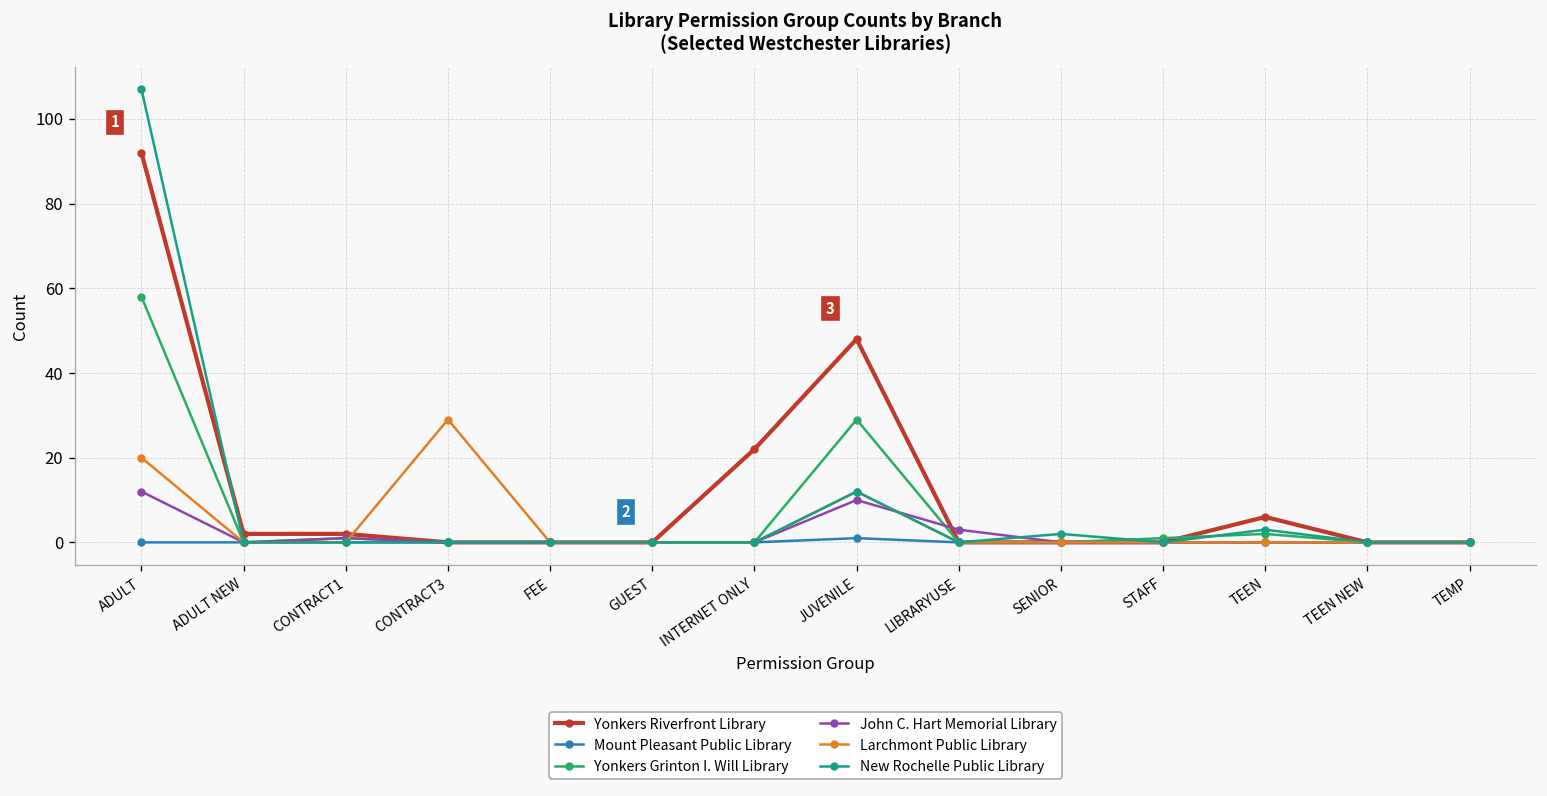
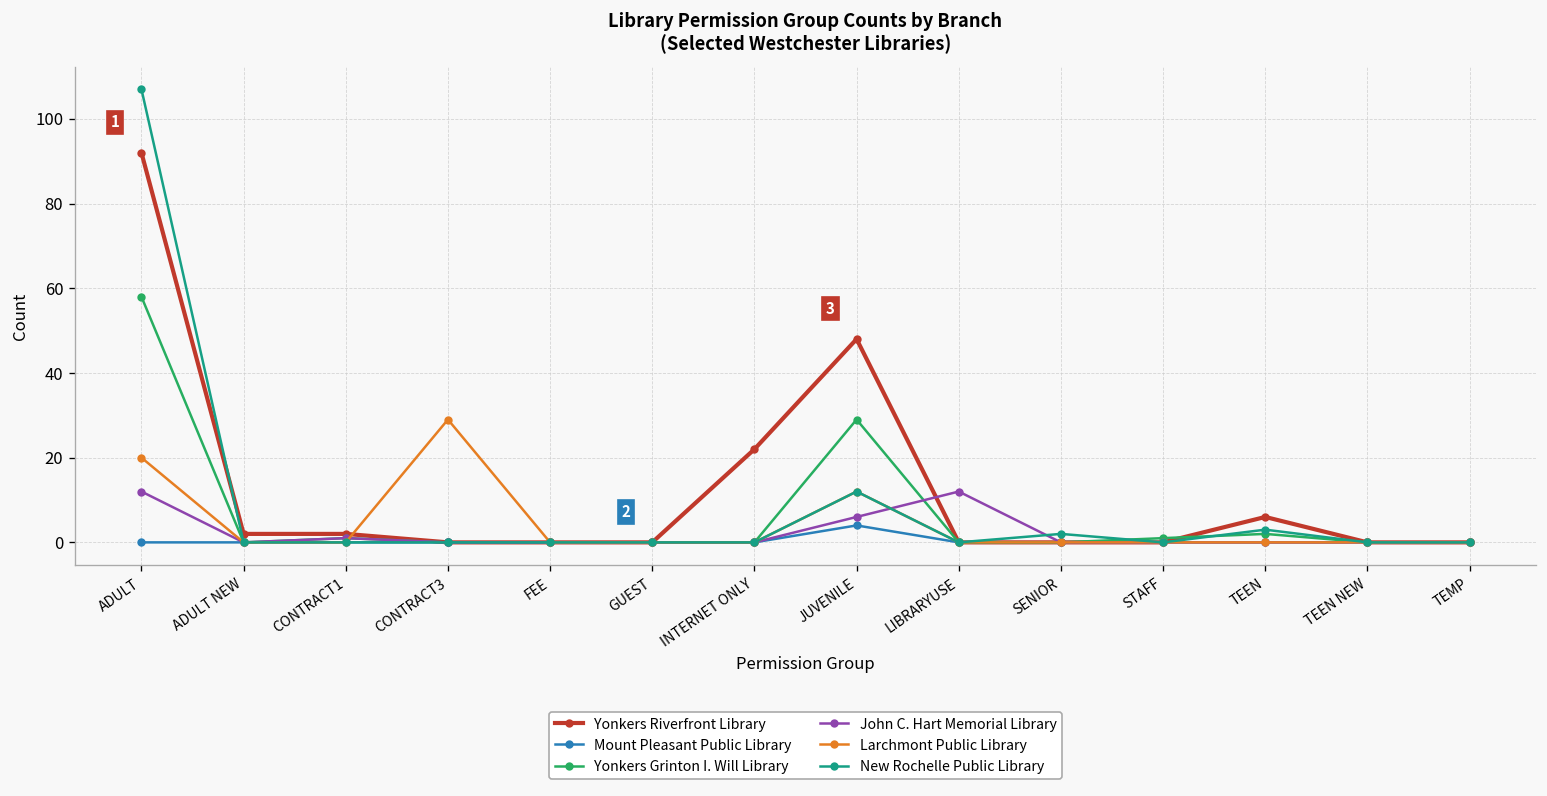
  {
    "Yonkers Riverfront Library": {
      "ADULT": 92,
      "ADULT NEW": 2,
      "CONTRACT1": 2,
      "INTERNET ONLY": 22,
      "JUVENILE": 48,
      "TEEN": 6
    },
    "Mount Pleasant Public Library": {
      "ADULT": 0,
-     "JUVENILE": 1
+     "JUVENILE": 4
    },
    "John C. Hart Memorial Library": {
      "ADULT": 12,
-     "JUVENILE": 10,
-     "LIBRARYUSE": 3
+     "JUVENILE": 6,
+     "LIBRARYUSE": 12
    },
    "Larchmont Public Library": {
      "ADULT": 20,
      "CONTRACT3": 29
    }
  }
